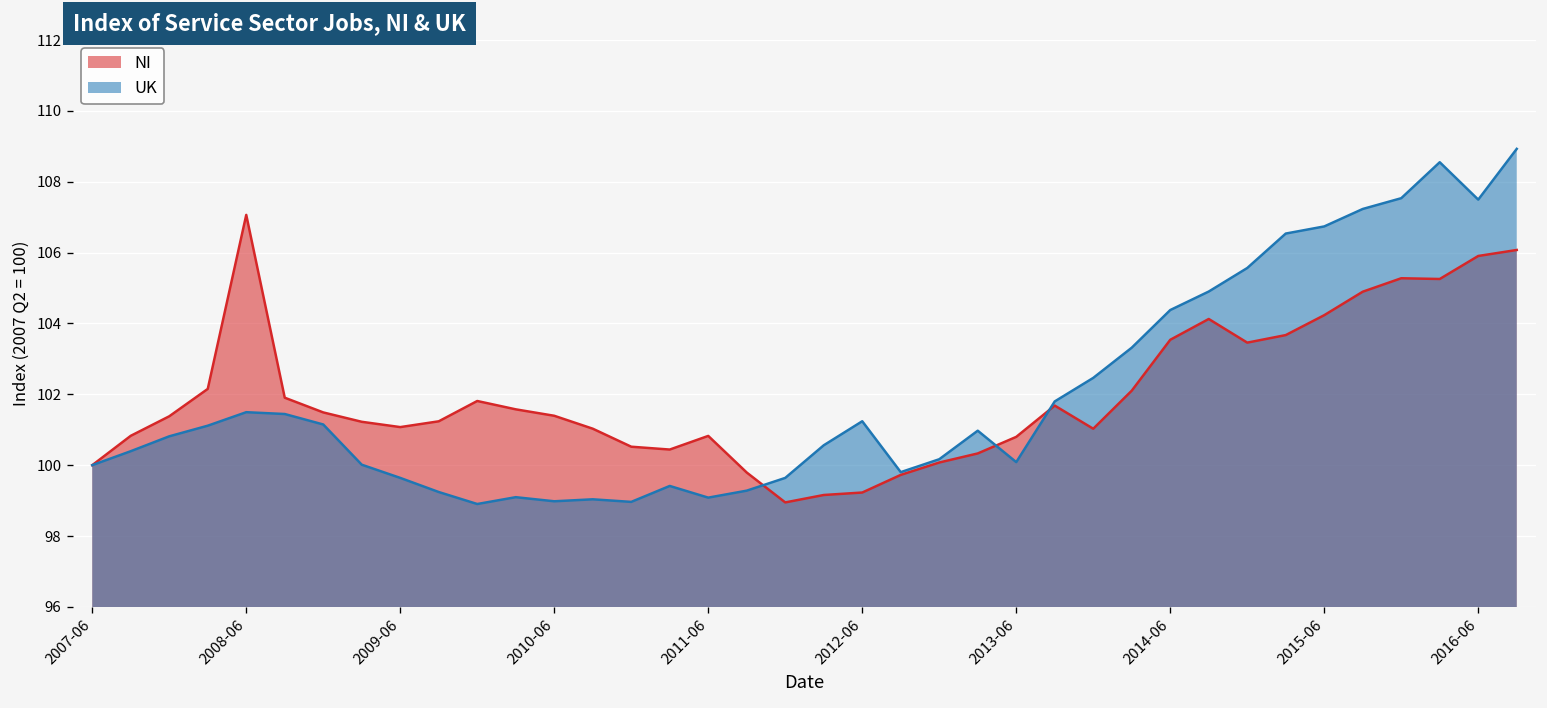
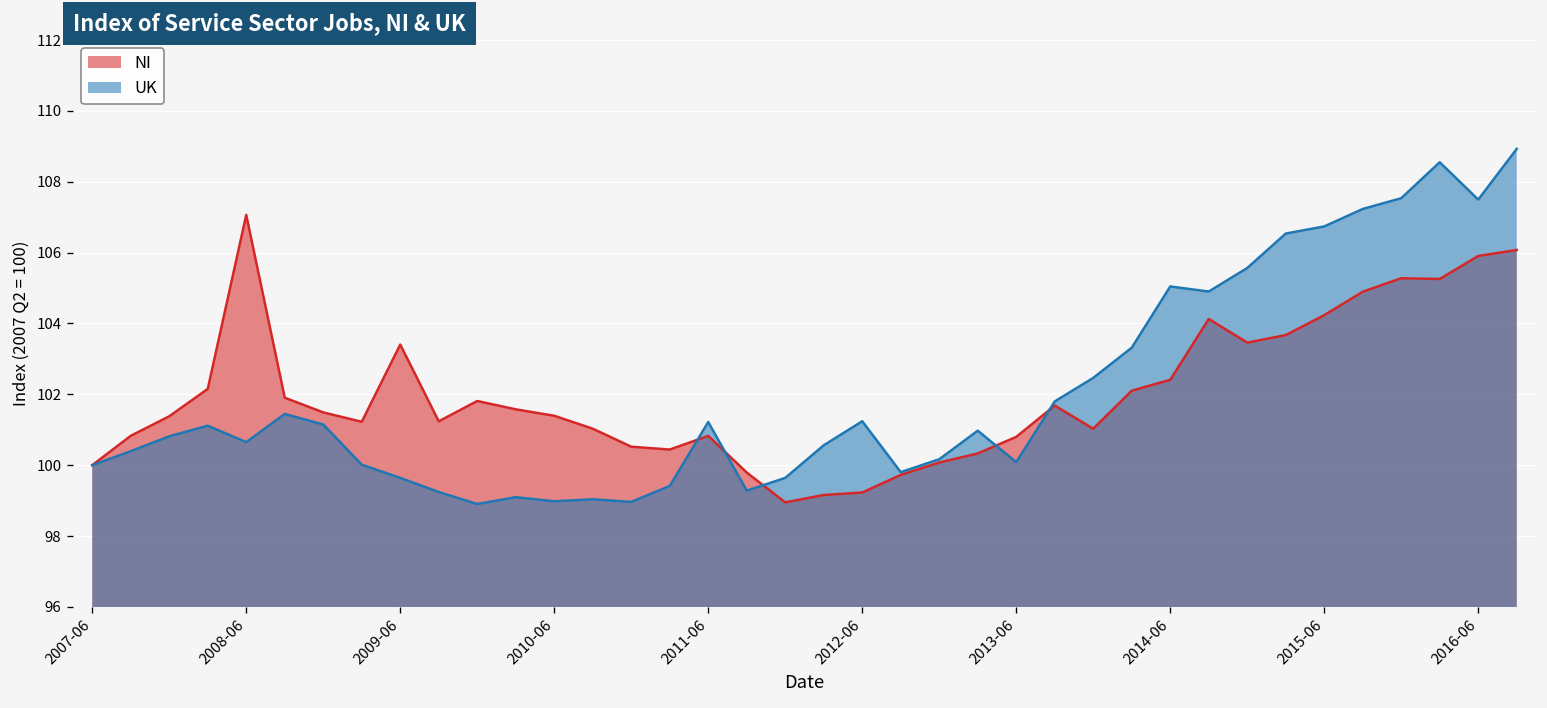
  {
    "NI": {
      "2008-06": 107.1,
-     "2009-06": 101.1,
+     "2009-06": 103.4,
      "2010-06": 101.4,
      "2011-06": 100.8,
      "2012-06": 99.2,
      "2013-06": 100.8,
-     "2014-06": 103.5,
+     "2014-06": 102.4,
      "2015-06": 104.2,
      "2016-06": 105.9
    },
    "UK": {
-     "2008-06": 101.5,
+     "2008-06": 100.7,
      "2009-06": 99.6,
      "2010-06": 99.0,
-     "2011-06": 99.1,
+     "2011-06": 101.2,
      "2012-06": 101.2,
      "2013-06": 100.1,
-     "2014-06": 104.4,
+     "2014-06": 105.0,
      "2015-06": 106.7,
      "2016-06": 107.5
    }
  }
